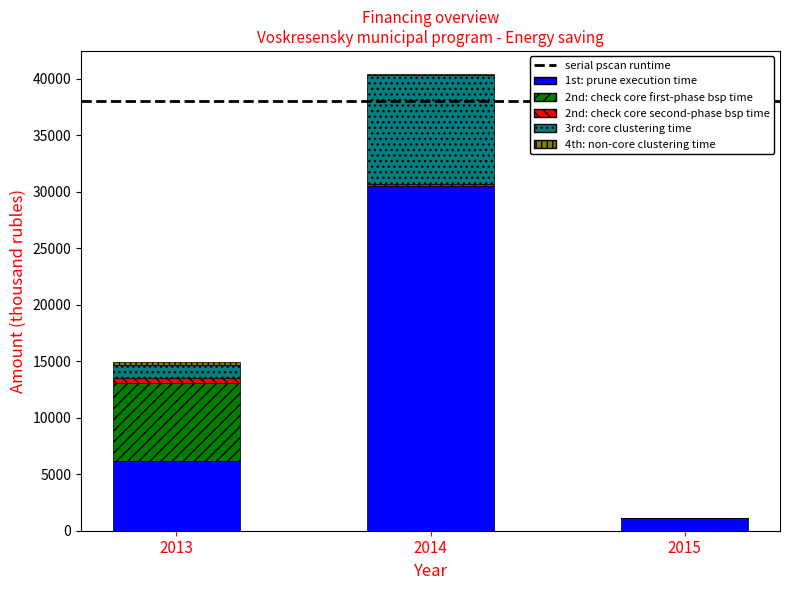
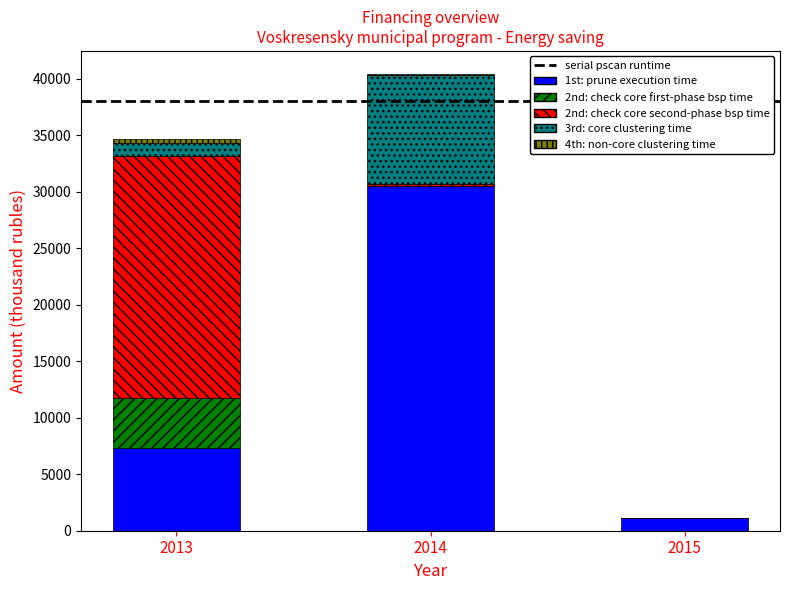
  {
    "1st: prune execution time": {
-     "2013": 6200,
+     "2013": 7300,
      "2014": 30500,
      "2015": 1100
    },
    "2nd: check core first-phase bsp time": {
-     "2013": 6900,
+     "2013": 4500,
      "2014": 0,
      "2015": 0
    },
    "2nd: check core second-phase bsp time": {
-     "2013": 400,
+     "2013": 21400,
      "2015": 0
    },
    "3rd: core clustering time": {
      "2013": 1100,
      "2014": 9600,
      "2015": 0
    },
    "4th: non-core clustering time": {
      "2013": 300,
      "2015": 0
    }
  }
